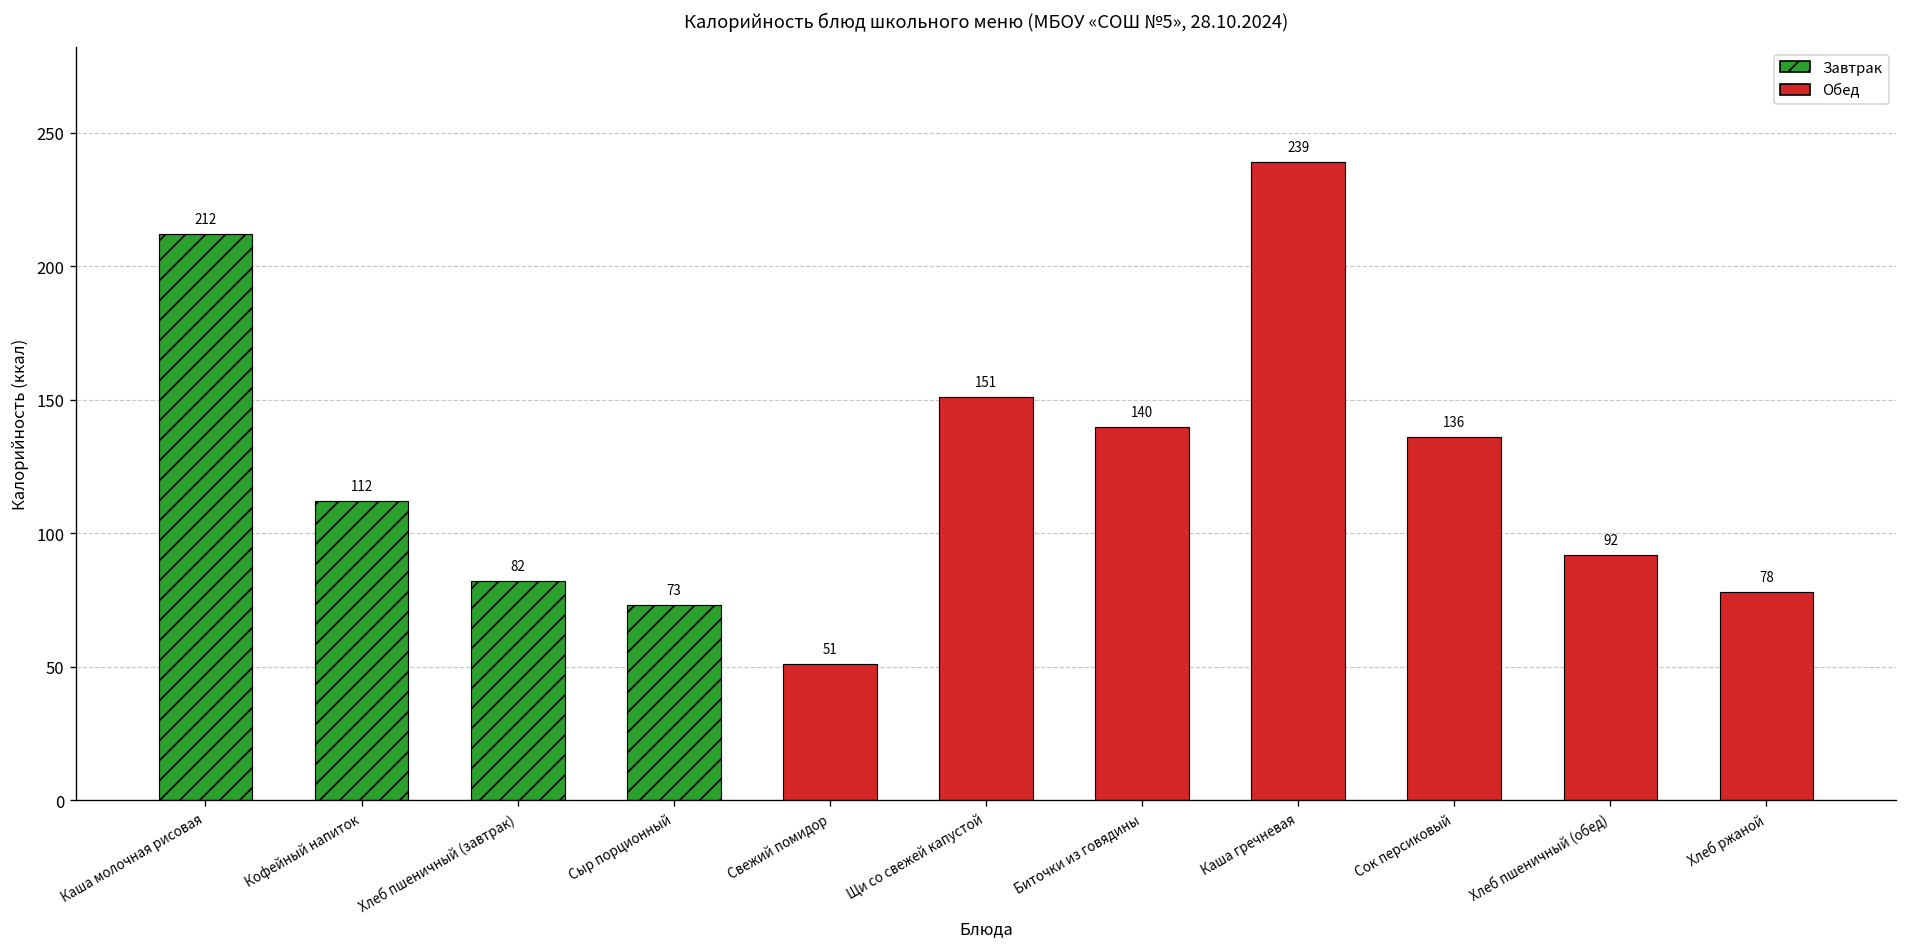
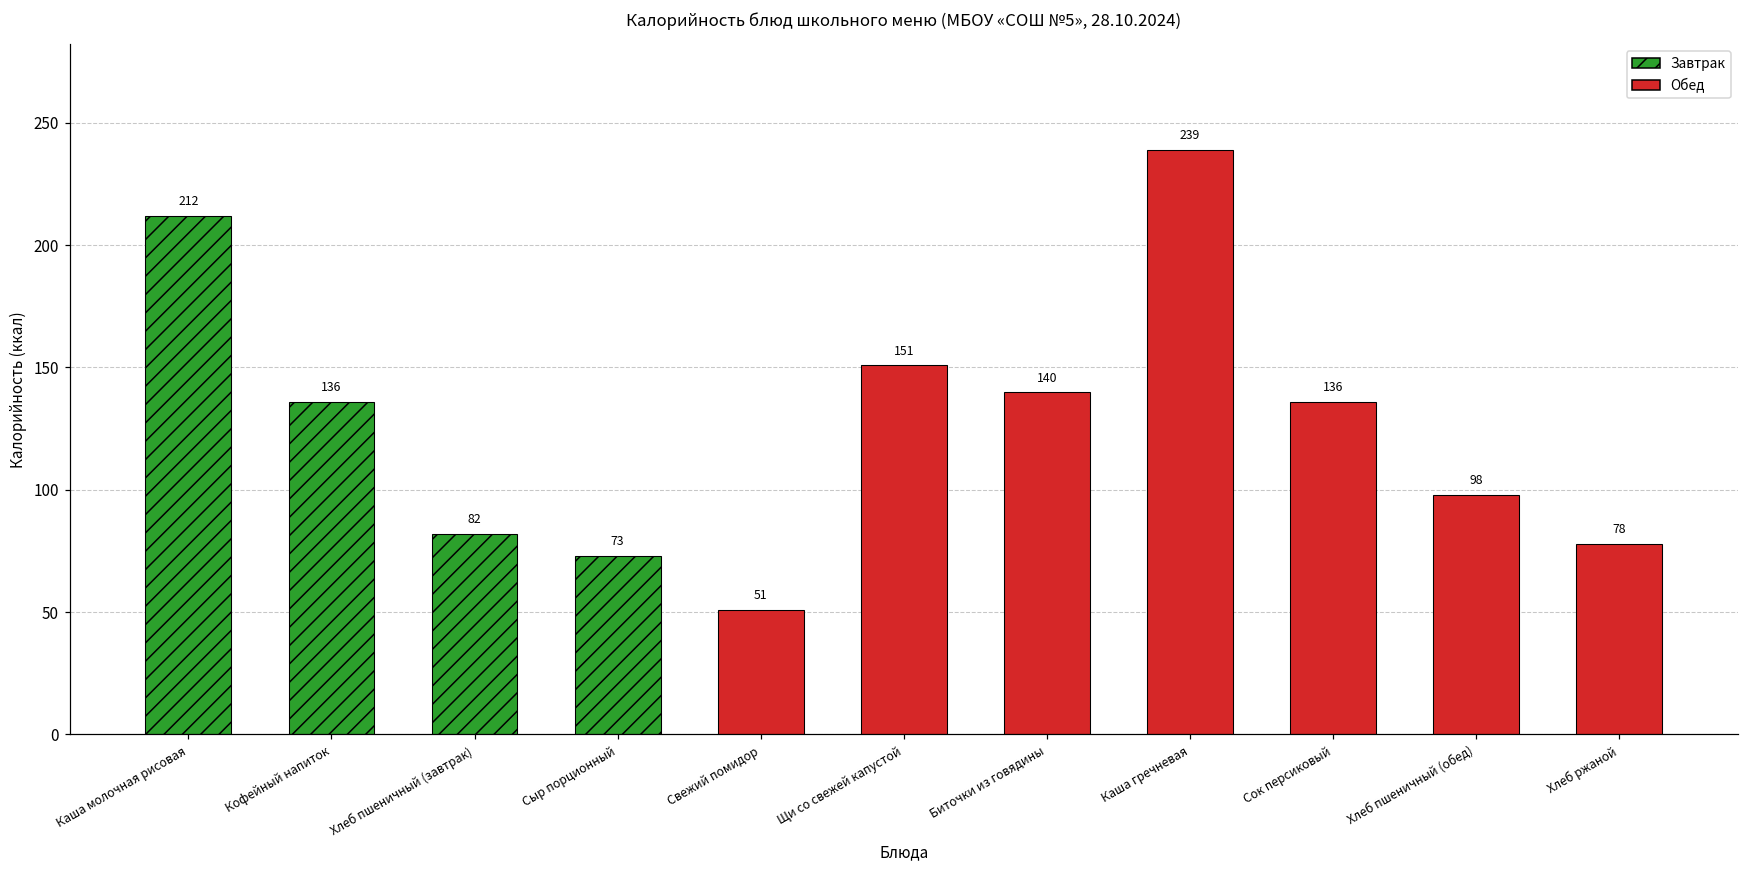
  {
    "Каша молочная рисовая": 212,
-   "Кофейный напиток": 112,
+   "Кофейный напиток": 136,
    "Хлеб пшеничный (завтрак)": 82,
    "Сыр порционный": 73,
    "Свежий помидор": 51,
    "Щи со свежей капустой": 151,
    "Биточки из говядины": 140,
    "Каша гречневая": 239,
    "Сок персиковый": 136,
-   "Хлеб пшеничный (обед)": 92,
+   "Хлеб пшеничный (обед)": 98,
    "Хлеб ржаной": 78
  }
